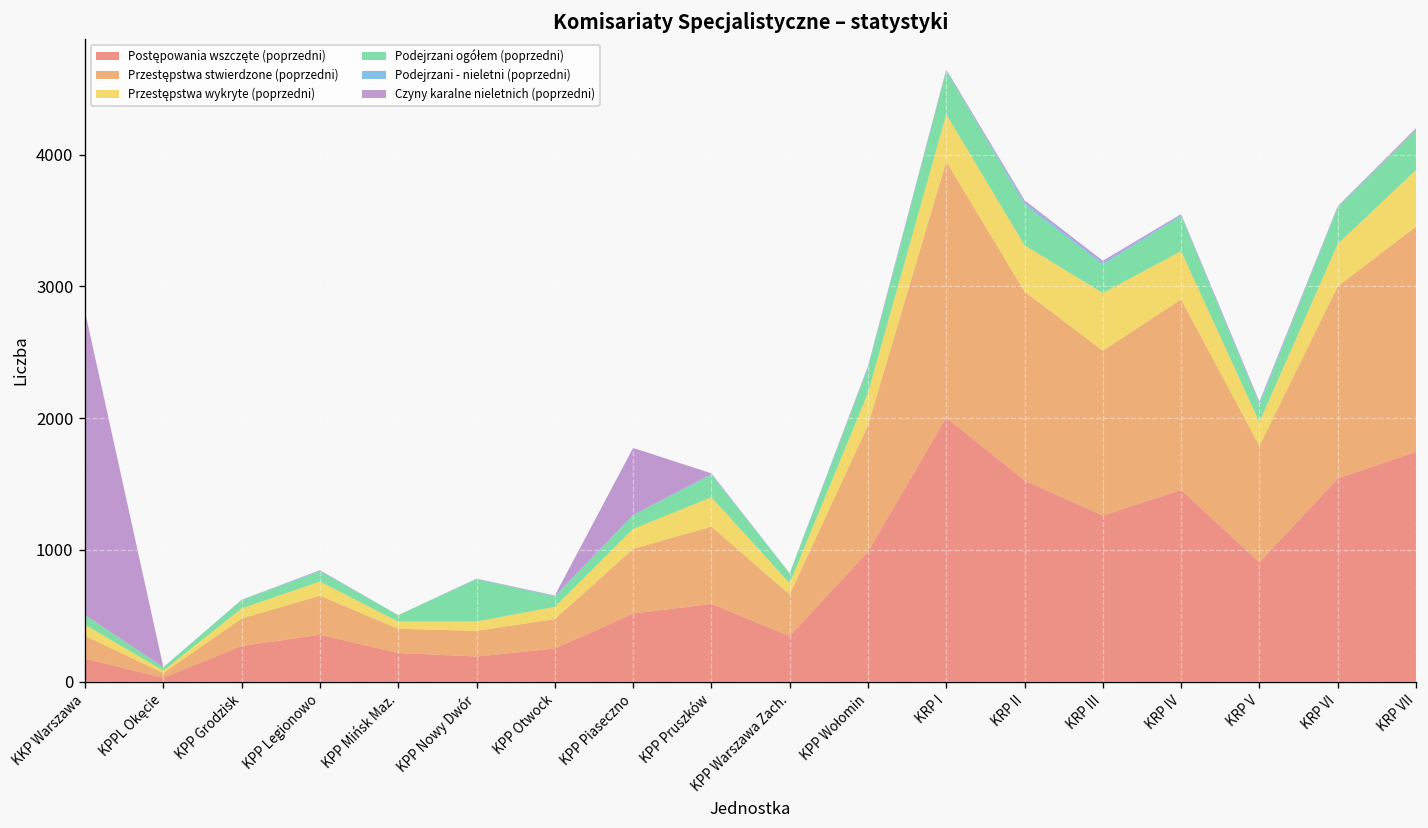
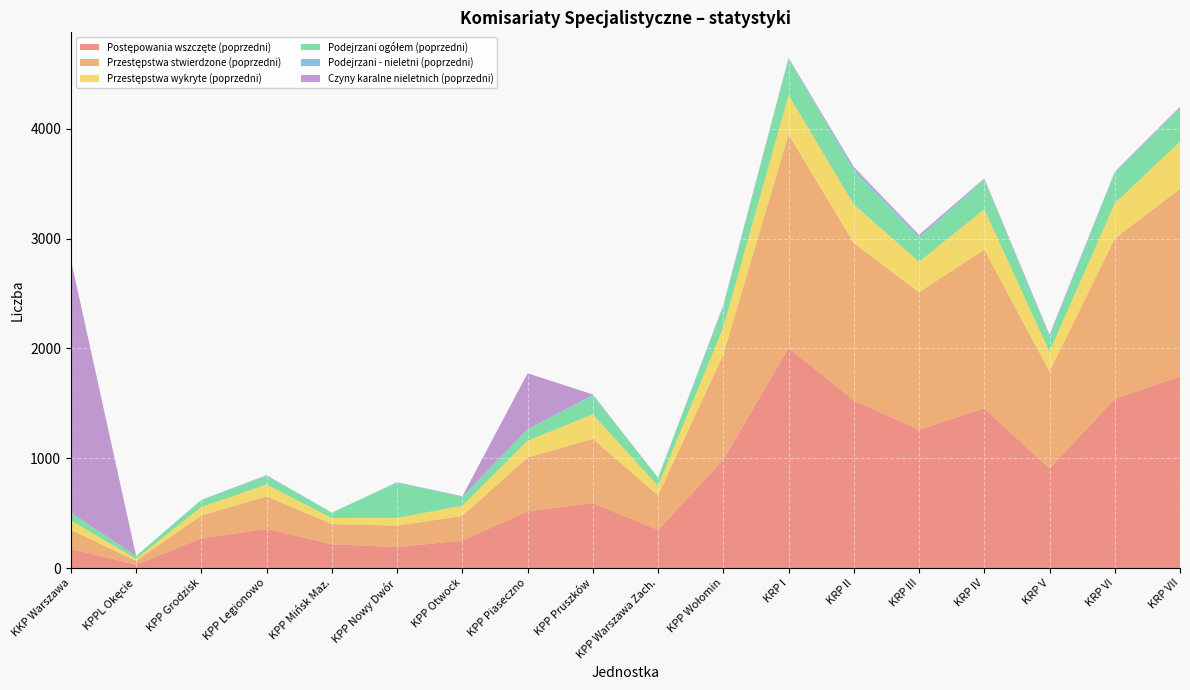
  {
    "Przestępstwa wykryte (poprzedni)": {
      "KKP Warszawa": 80,
      "KPP Grodzisk": 80,
      "KPP Legionowo": 110,
      "KPP Mińsk Maz.": 60,
      "KPP Nowy Dwór": 70,
      "KPP Otwock": 90,
      "KPP Piaseczno": 150,
      "KPP Pruszków": 220,
      "KPP Warszawa Zach.": 90,
      "KPP Wołomin": 250,
      "KRP I": 360,
      "KRP II": 350,
-     "KRP III": 440,
+     "KRP III": 280,
      "KRP IV": 370,
      "KRP V": 180,
      "KRP VI": 320,
      "KRP VII": 430
    },
    "Czyny karalne nieletnich (poprzedni)": {
      "KKP Warszawa": 2300,
      "KPP Piaseczno": 510
    }
  }
